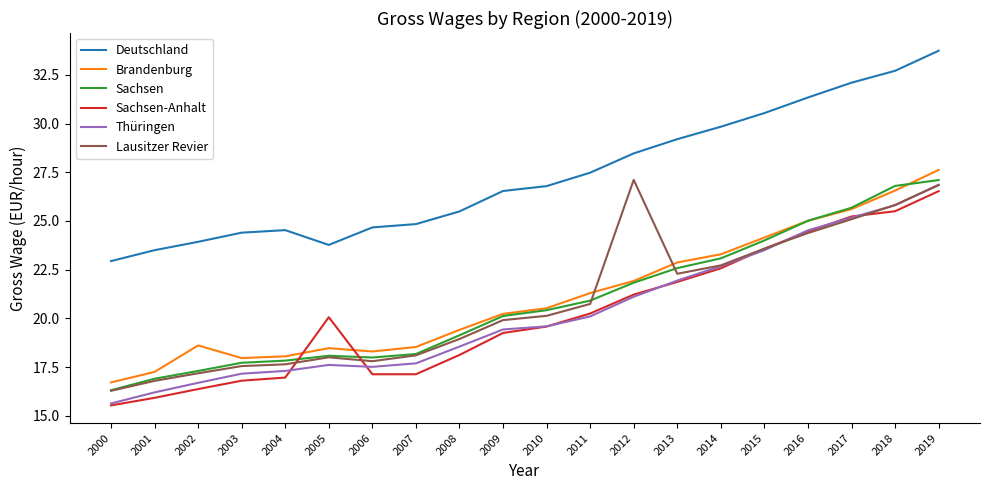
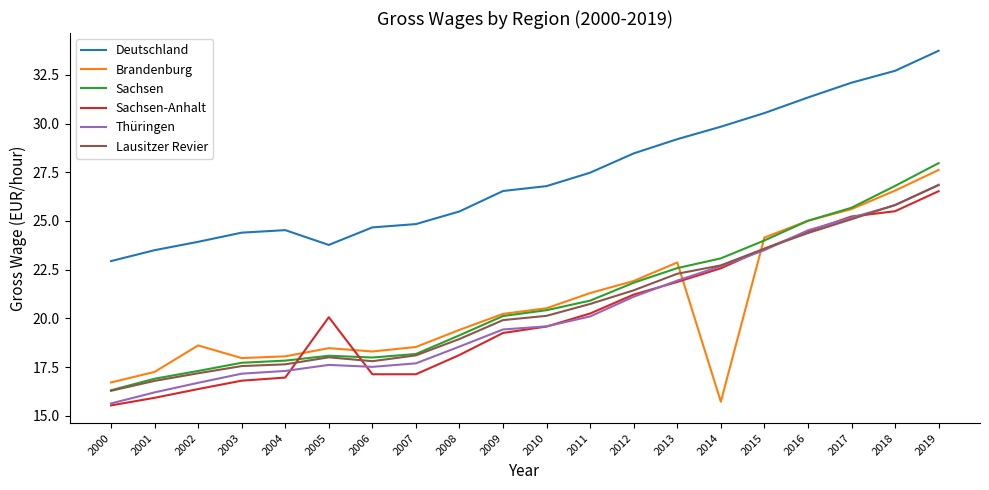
  {
    "Deutschland": {
      "2000": 22.9,
      "2001": 23.5,
      "2002": 23.9,
      "2003": 24.4,
      "2004": 24.5,
      "2005": 23.8,
      "2006": 24.7,
      "2007": 24.8,
      "2008": 25.5,
      "2009": 26.5,
      "2010": 26.8,
      "2011": 27.5,
      "2012": 28.5,
      "2013": 29.2,
      "2014": 29.8,
      "2015": 30.5,
      "2016": 31.3,
      "2017": 32.1,
      "2018": 32.7,
      "2019": 33.7
    },
    "Brandenburg": {
      "2000": 16.7,
      "2001": 17.3,
      "2002": 18.6,
      "2003": 18.0,
      "2004": 18.1,
      "2005": 18.5,
      "2006": 18.3,
      "2007": 18.5,
      "2008": 19.4,
      "2011": 21.3,
      "2013": 22.9,
-     "2014": 23.3,
+     "2014": 15.7,
      "2015": 24.2,
      "2018": 26.6,
      "2019": 27.6
    },
    "Sachsen": {
      "2003": 17.7,
      "2004": 17.8,
      "2006": 18.0,
      "2008": 19.1,
      "2011": 20.9,
      "2013": 22.6,
      "2014": 23.1,
      "2015": 24.0,
      "2018": 26.8,
-     "2019": 27.1
+     "2019": 28.0
    },
    "Sachsen-Anhalt": {
      "2001": 15.9,
      "2002": 16.4,
      "2003": 16.8,
      "2004": 17.0,
      "2005": 20.1,
      "2006": 17.1,
      "2007": 17.1,
      "2008": 18.1,
      "2009": 19.3,
      "2011": 20.3,
      "2018": 25.5,
      "2019": 26.5
    },
    "Thüringen": {
      "2001": 16.2,
      "2002": 16.7,
      "2003": 17.2,
      "2004": 17.3,
      "2005": 17.6,
      "2006": 17.5,
      "2007": 17.7,
      "2008": 18.6,
      "2009": 19.4,
      "2011": 20.1
    },
    "Lausitzer Revier": {
      "2003": 17.6,
      "2004": 17.6,
      "2006": 17.8,
      "2008": 18.9,
      "2009": 19.9,
      "2010": 20.1,
      "2011": 20.7,
-     "2012": 27.1,
+     "2012": 21.4,
      "2013": 22.3
    }
  }
